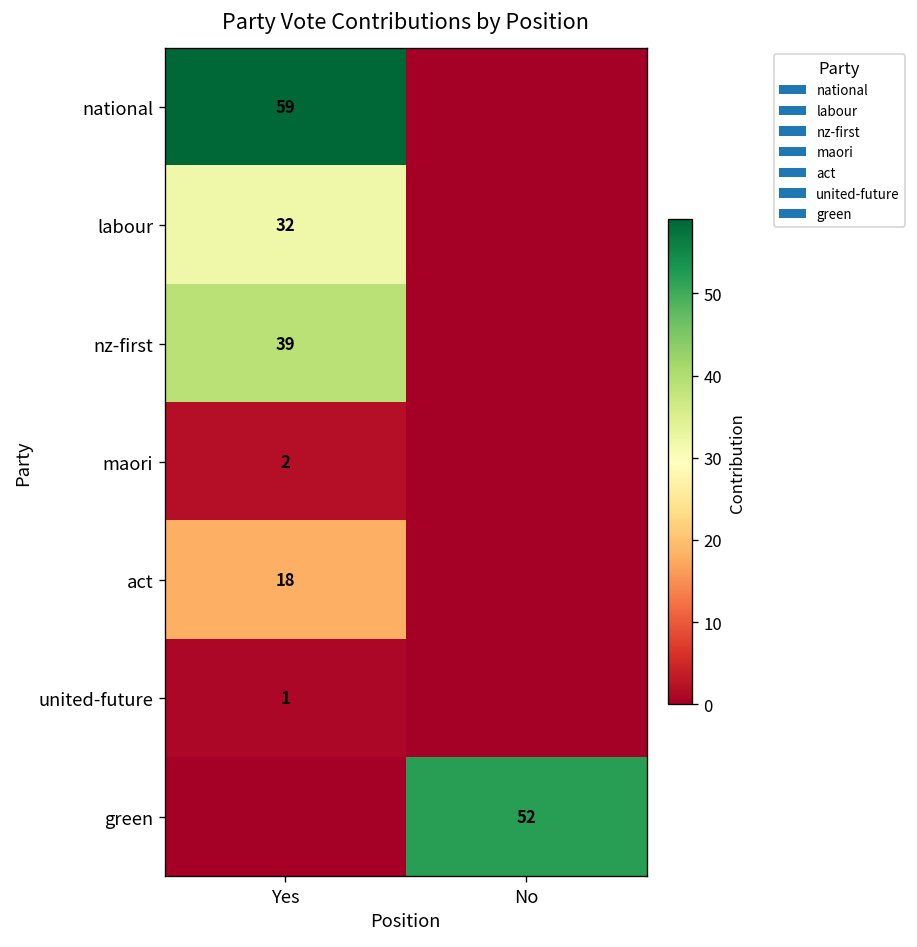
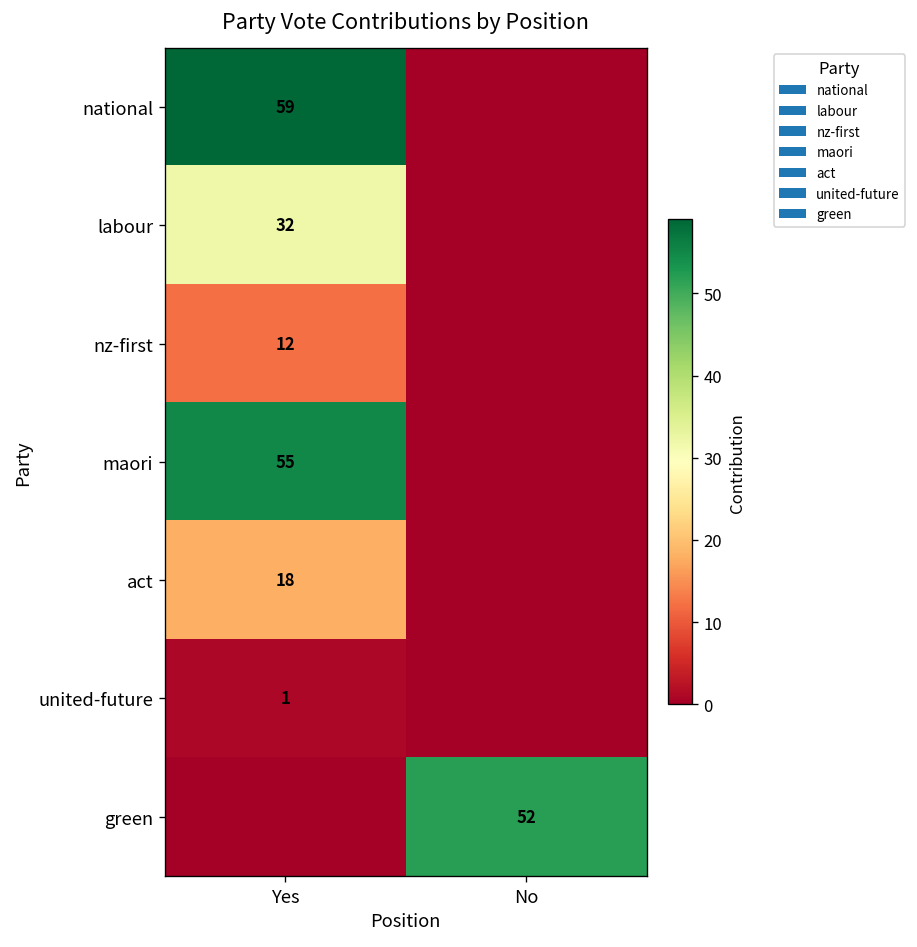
  {
    "national": {
      "Yes": 59
    },
    "labour": {
      "Yes": 32
    },
    "nz-first": {
-     "Yes": 39
+     "Yes": 12
    },
    "maori": {
-     "Yes": 2
+     "Yes": 55
    },
    "act": {
      "Yes": 18
    },
    "united-future": {
      "Yes": 1
    },
    "green": {
      "No": 52
    }
  }
